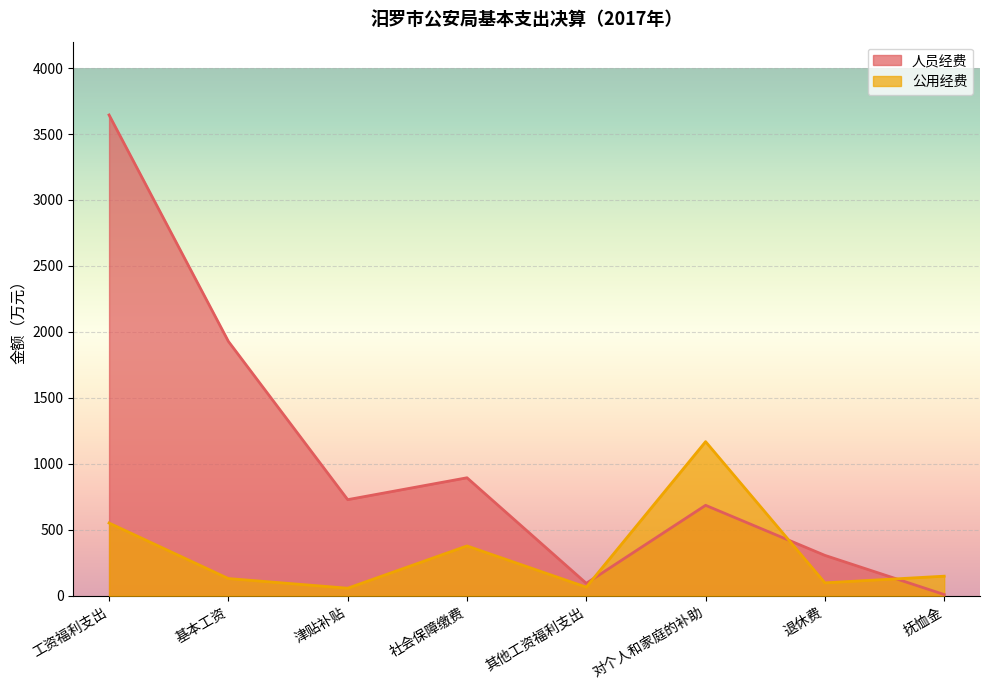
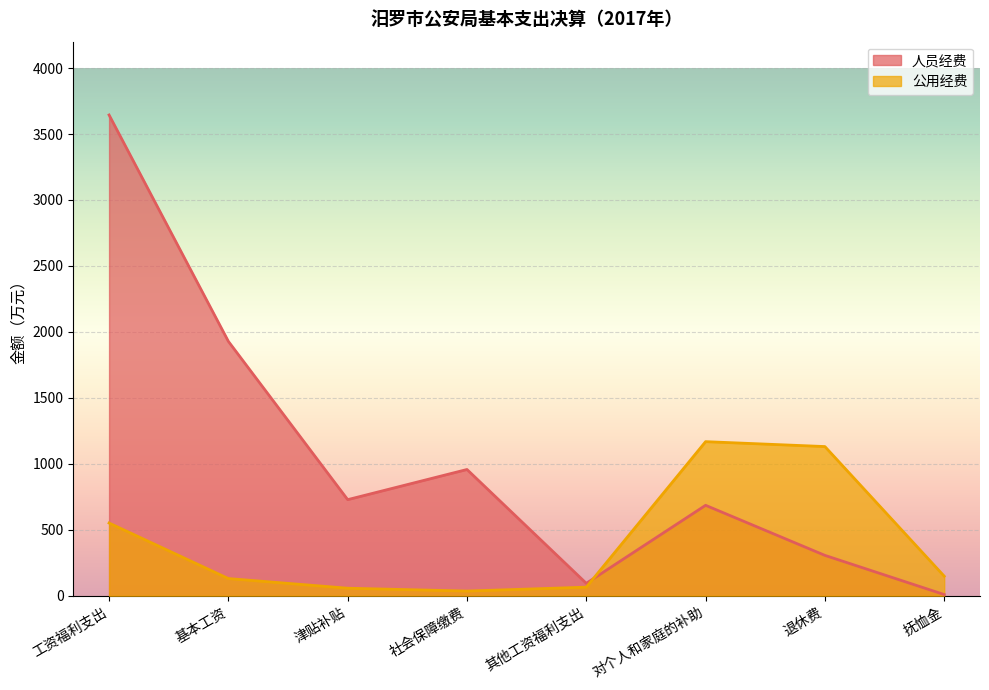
  {
    "人员经费": {
      "工资福利支出": 3640,
      "基本工资": 1930,
      "津贴补贴": 730,
-     "社会保障缴费": 890,
+     "社会保障缴费": 960,
      "其他工资福利支出": 90,
      "对个人和家庭的补助": 690,
      "退休费": 310,
      "抚恤金": 10
    },
    "公用经费": {
      "工资福利支出": 550,
      "基本工资": 130,
      "津贴补贴": 60,
-     "社会保障缴费": 380,
+     "社会保障缴费": 40,
      "其他工资福利支出": 60,
      "对个人和家庭的补助": 1170,
-     "退休费": 100,
+     "退休费": 1130,
      "抚恤金": 150
    }
  }
